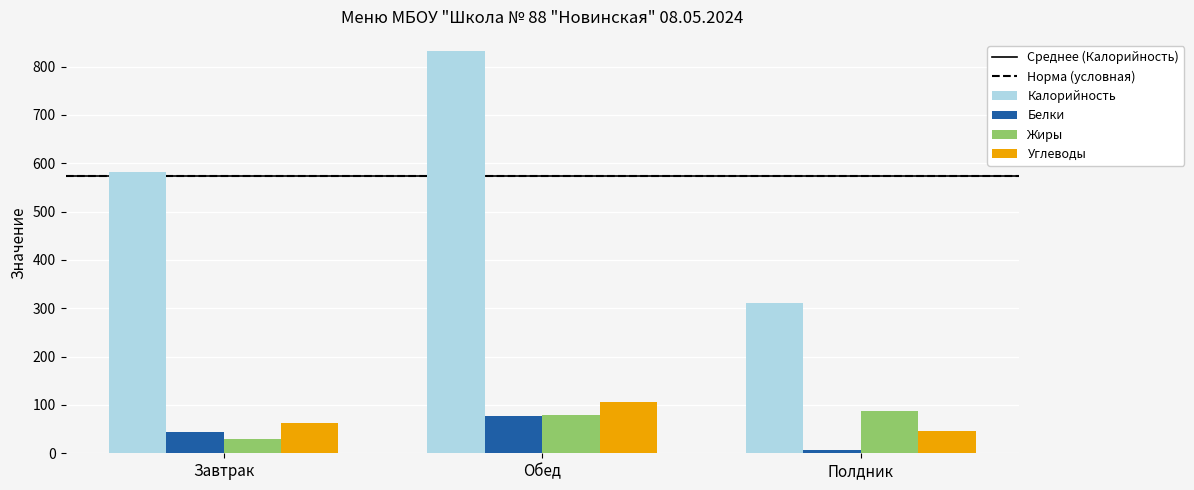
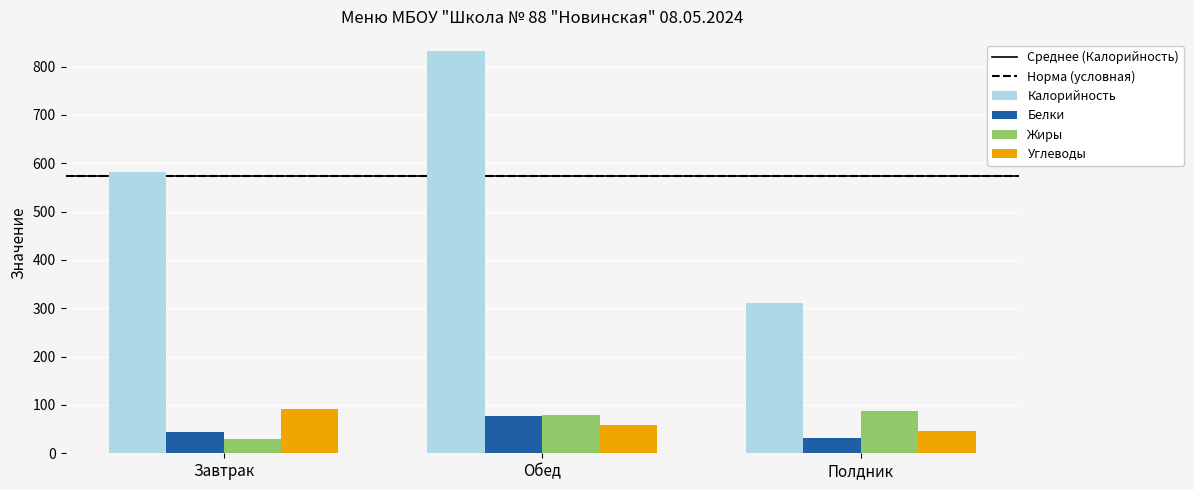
  {
    "Калорийность": {
      "Завтрак": 580,
      "Обед": 830,
      "Полдник": 310
    },
    "Белки": {
      "Завтрак": 50,
      "Обед": 80,
-     "Полдник": 10
+     "Полдник": 30
    },
    "Жиры": {
      "Завтрак": 30,
      "Обед": 80,
      "Полдник": 90
    },
    "Углеводы": {
-     "Завтрак": 60,
-     "Обед": 110,
+     "Завтрак": 90,
+     "Обед": 60,
      "Полдник": 50
    }
  }
